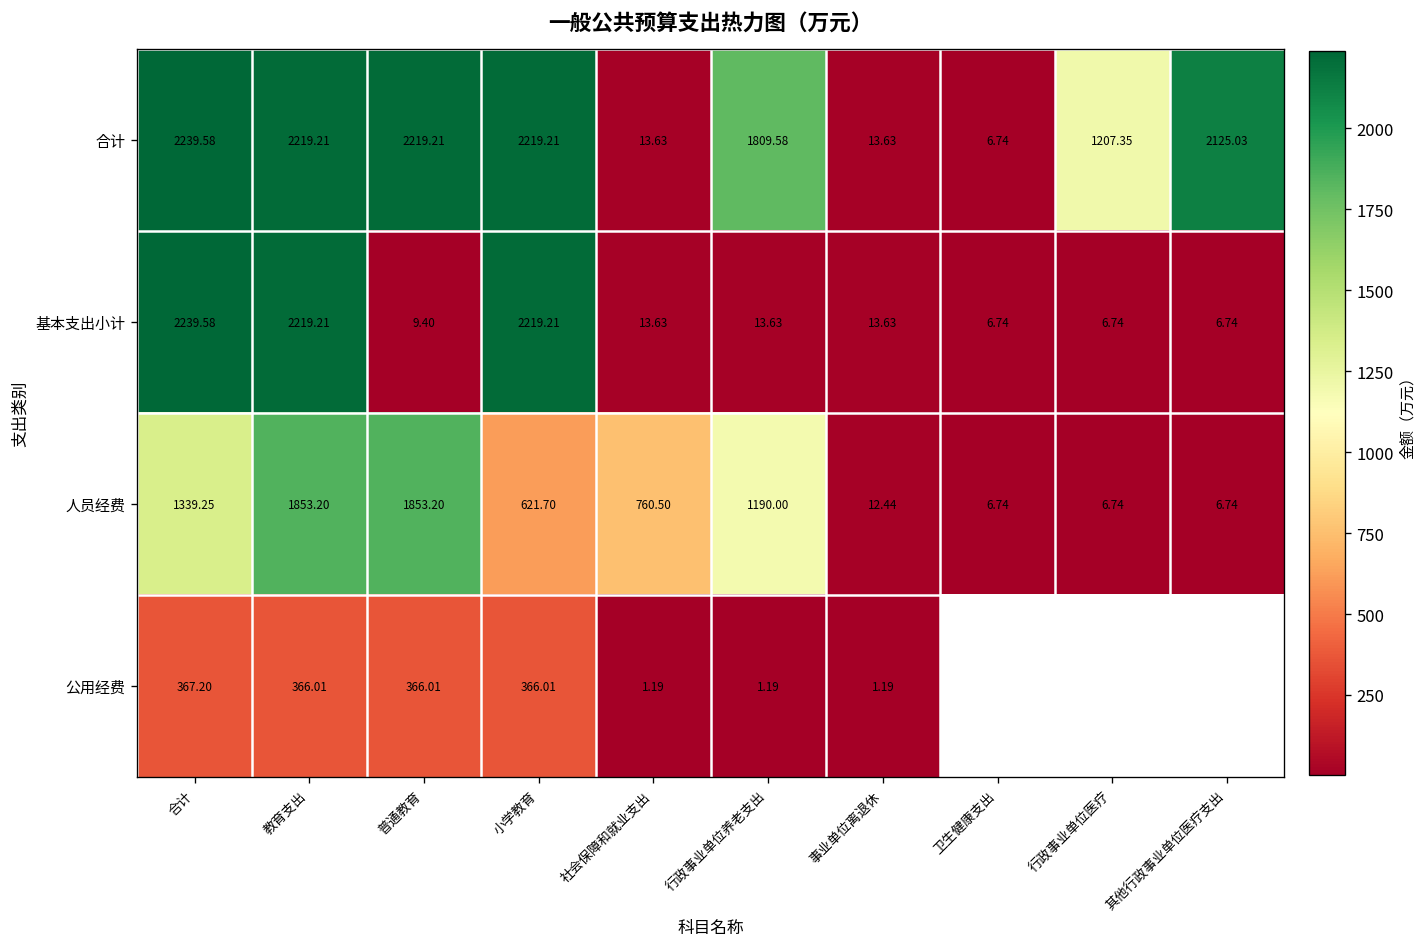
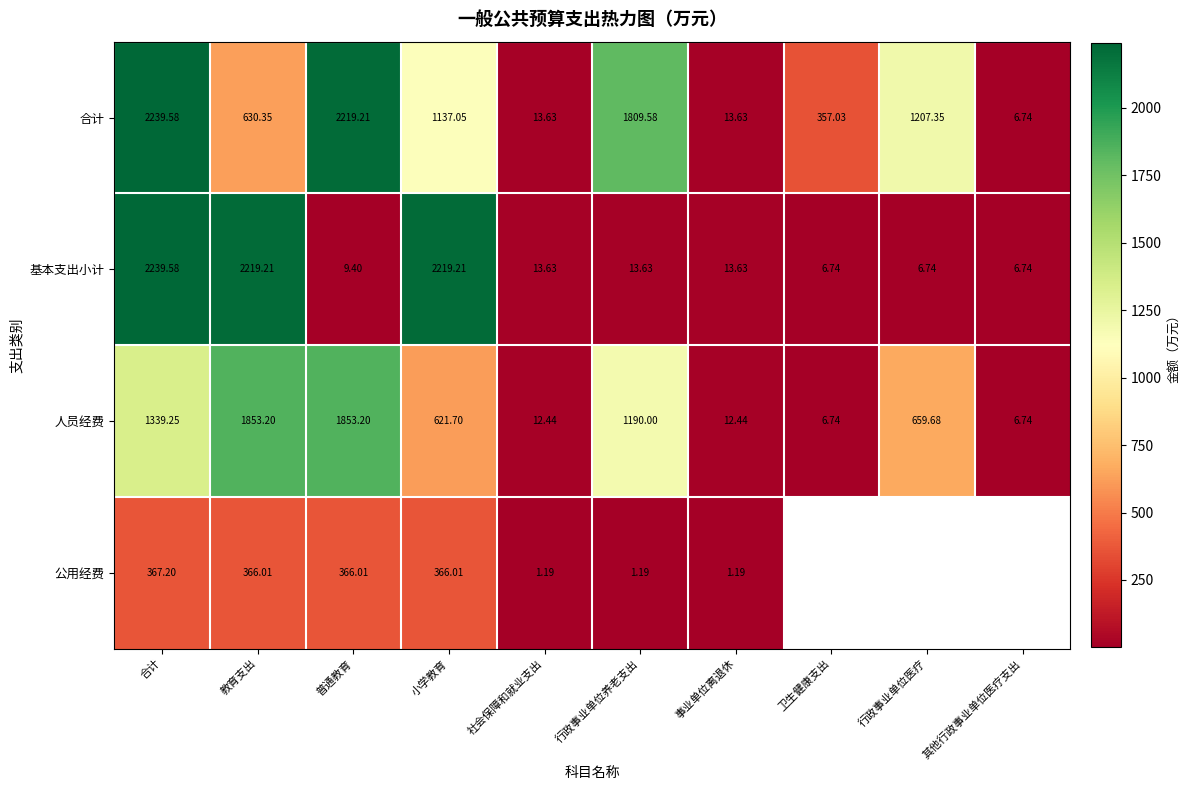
  {
    "合计": {
      "合计": 2239.58,
-     "教育支出": 2219.21,
+     "教育支出": 630.35,
      "普通教育": 2219.21,
-     "小学教育": 2219.21,
+     "小学教育": 1137.05,
      "社会保障和就业支出": 13.63,
      "行政事业单位养老支出": 1809.58,
      "事业单位离退休": 13.63,
-     "卫生健康支出": 6.74,
+     "卫生健康支出": 357.03,
      "行政事业单位医疗": 1207.35,
-     "其他行政事业单位医疗支出": 2125.03
+     "其他行政事业单位医疗支出": 6.74
    },
    "基本支出小计": {
      "合计": 2239.58,
      "教育支出": 2219.21,
      "普通教育": 9.40,
      "小学教育": 2219.21,
      "社会保障和就业支出": 13.63,
      "行政事业单位养老支出": 13.63,
      "事业单位离退休": 13.63,
      "卫生健康支出": 6.74,
      "行政事业单位医疗": 6.74,
      "其他行政事业单位医疗支出": 6.74
    },
    "人员经费": {
      "合计": 1339.25,
      "教育支出": 1853.20,
      "普通教育": 1853.20,
      "小学教育": 621.70,
-     "社会保障和就业支出": 760.50,
+     "社会保障和就业支出": 12.44,
      "行政事业单位养老支出": 1190.00,
      "事业单位离退休": 12.44,
      "卫生健康支出": 6.74,
-     "行政事业单位医疗": 6.74,
+     "行政事业单位医疗": 659.68,
      "其他行政事业单位医疗支出": 6.74
    },
    "公用经费": {
      "合计": 367.20,
      "教育支出": 366.01,
      "普通教育": 366.01,
      "小学教育": 366.01,
      "社会保障和就业支出": 1.19,
      "行政事业单位养老支出": 1.19,
      "事业单位离退休": 1.19
    }
  }
